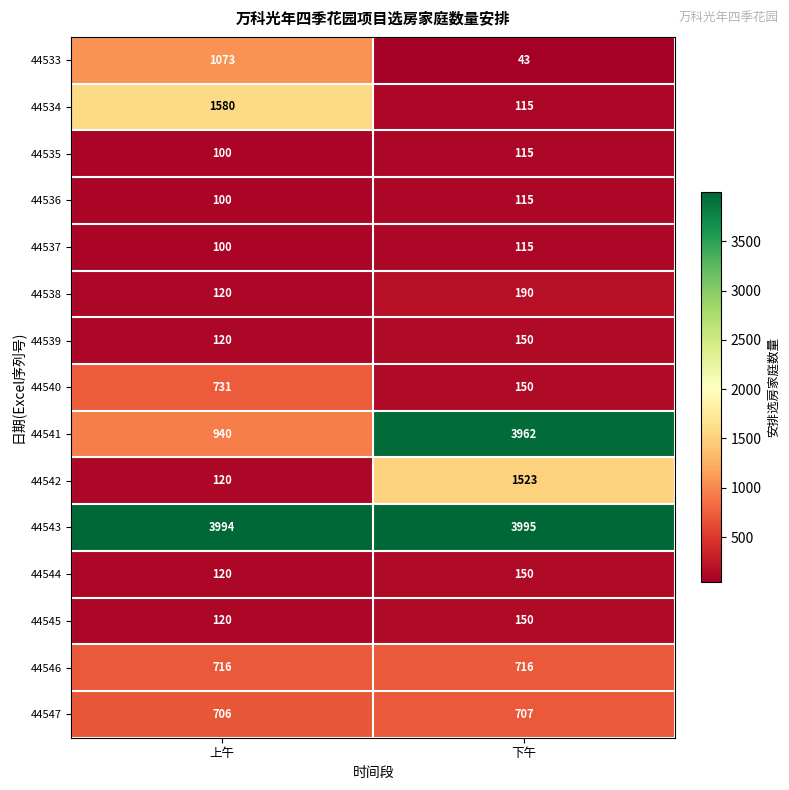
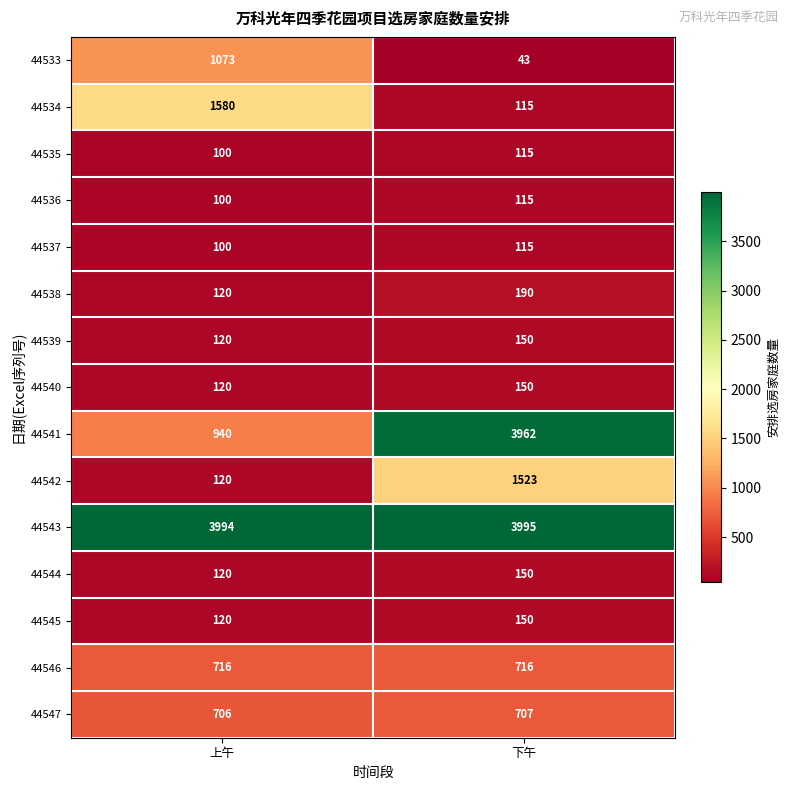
  {
    "44533": {
      "上午": 1073,
      "下午": 43
    },
    "44534": {
      "上午": 1580,
      "下午": 115
    },
    "44535": {
      "上午": 100,
      "下午": 115
    },
    "44536": {
      "上午": 100,
      "下午": 115
    },
    "44537": {
      "上午": 100,
      "下午": 115
    },
    "44538": {
      "上午": 120,
      "下午": 190
    },
    "44539": {
      "上午": 120,
      "下午": 150
    },
    "44540": {
-     "上午": 731,
+     "上午": 120,
      "下午": 150
    },
    "44541": {
      "上午": 940,
      "下午": 3962
    },
    "44542": {
      "上午": 120,
      "下午": 1523
    },
    "44543": {
      "上午": 3994,
      "下午": 3995
    },
    "44544": {
      "上午": 120,
      "下午": 150
    },
    "44545": {
      "上午": 120,
      "下午": 150
    },
    "44546": {
      "上午": 716,
      "下午": 716
    },
    "44547": {
      "上午": 706,
      "下午": 707
    }
  }
